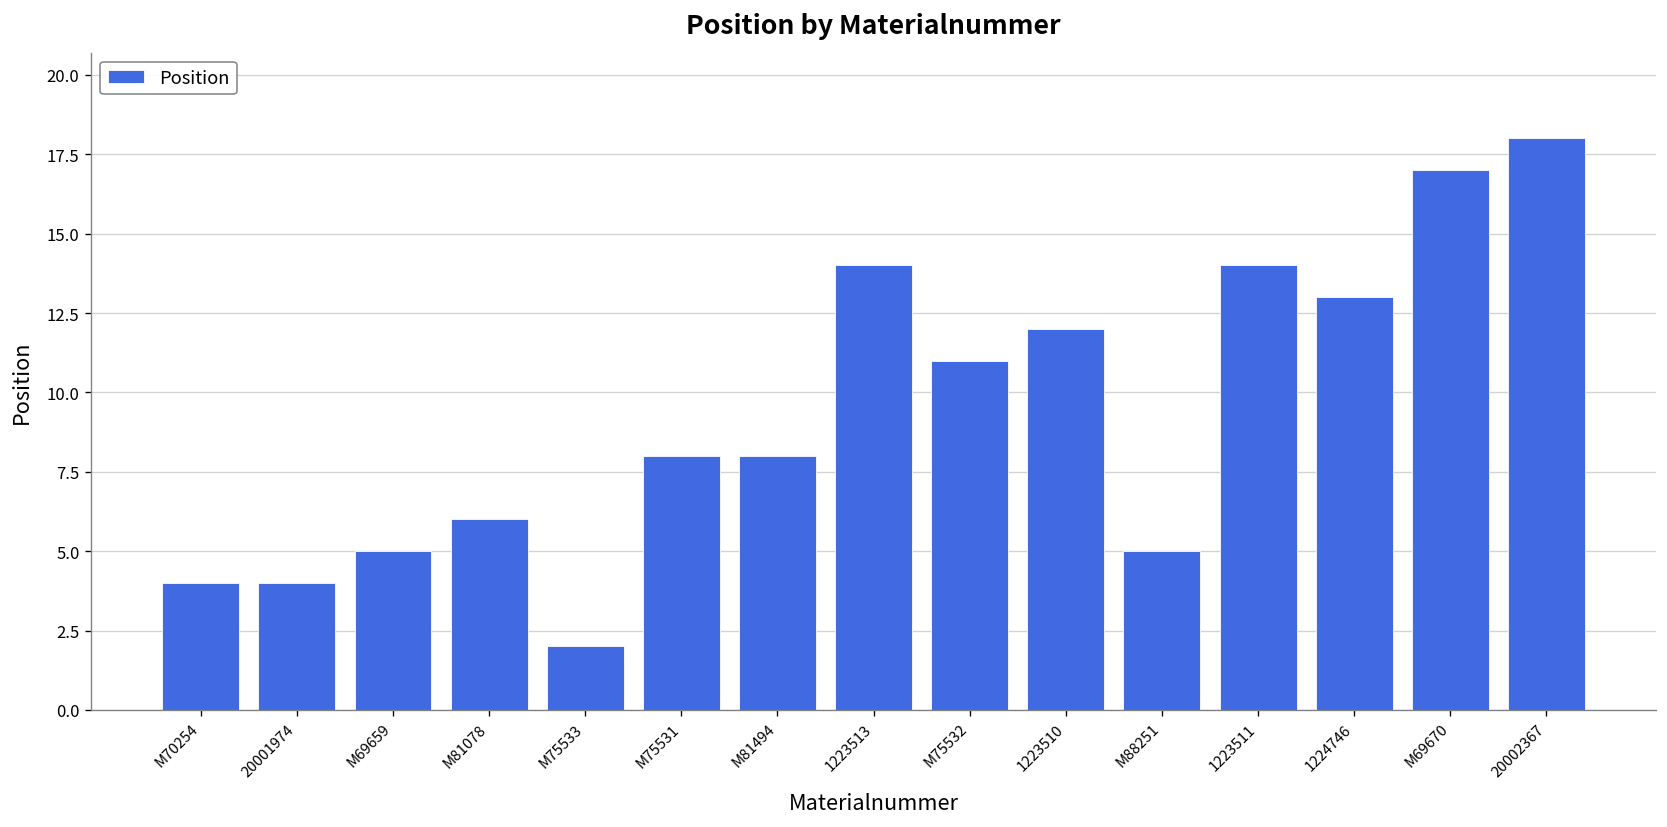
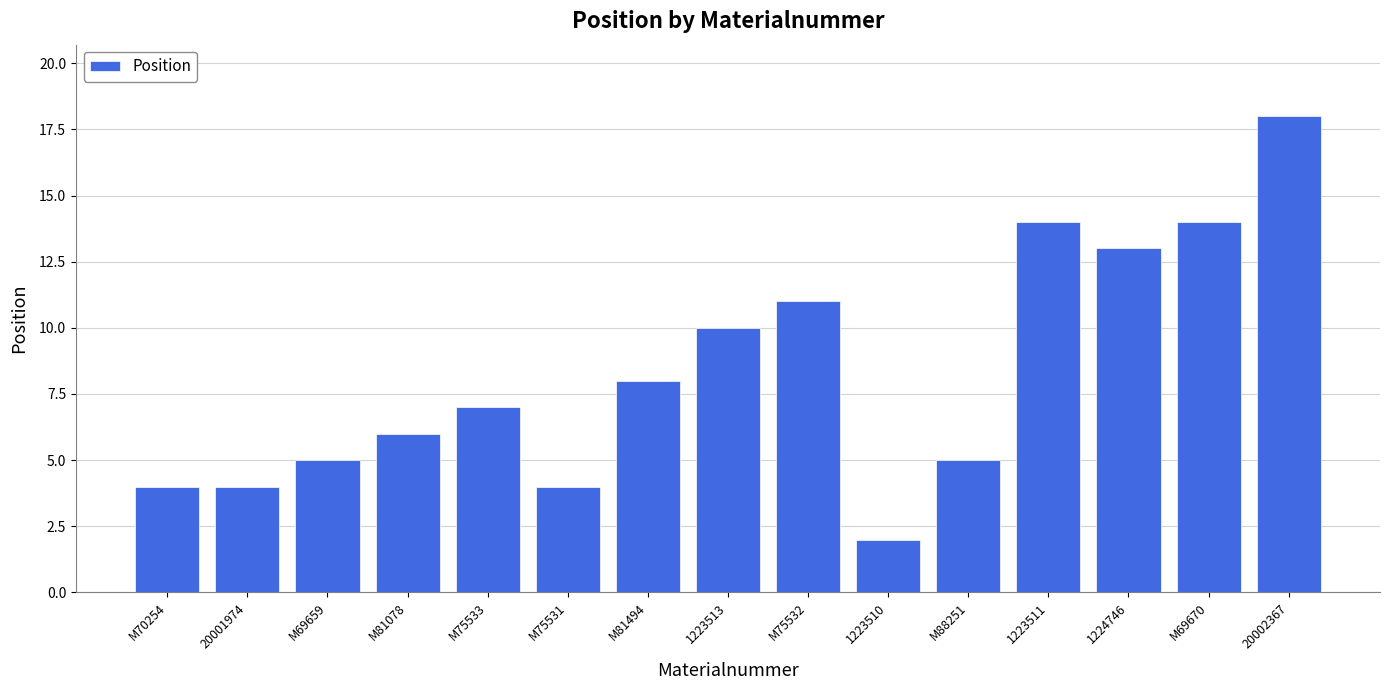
  {
    "M70254": 4,
    "20001974": 4,
    "M69659": 5,
    "M81078": 6,
-   "M75533": 2,
-   "M75531": 8,
+   "M75533": 7,
+   "M75531": 4,
    "M81494": 8,
-   "1223513": 14,
+   "1223513": 10,
    "M75532": 11,
-   "1223510": 12,
+   "1223510": 2,
    "M88251": 5,
    "1223511": 14,
    "1224746": 13,
-   "M69670": 17,
+   "M69670": 14,
    "20002367": 18
  }
